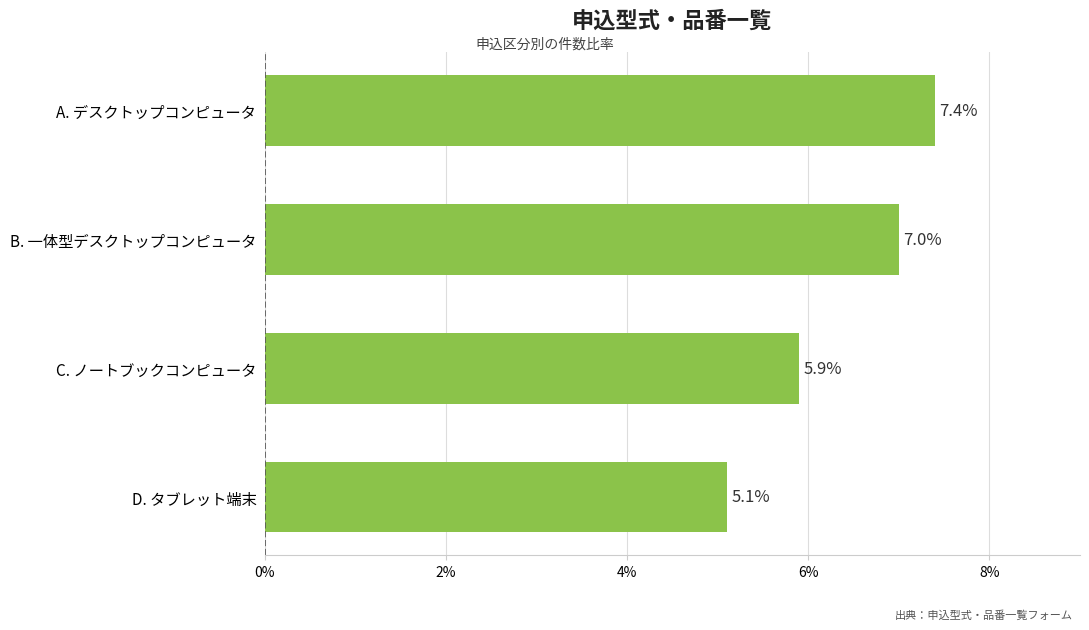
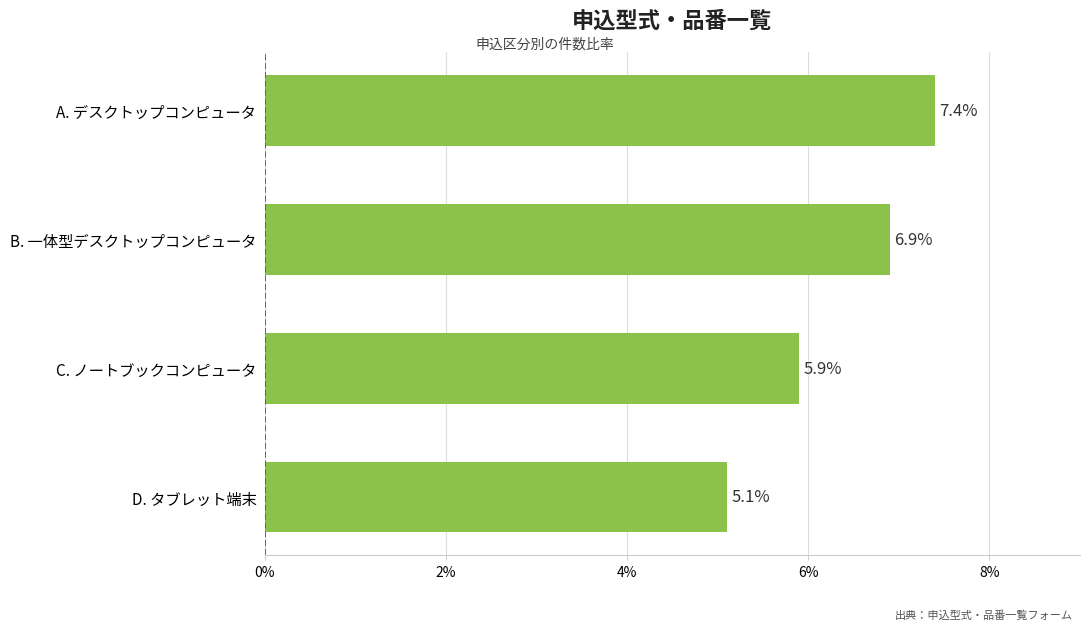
  {
    "A. デスクトップコンピュータ": "7.4%",
-   "B. 一体型デスクトップコンピュータ": "7.0%",
+   "B. 一体型デスクトップコンピュータ": "6.9%",
    "C. ノートブックコンピュータ": "5.9%",
    "D. タブレット端末": "5.1%"
  }
